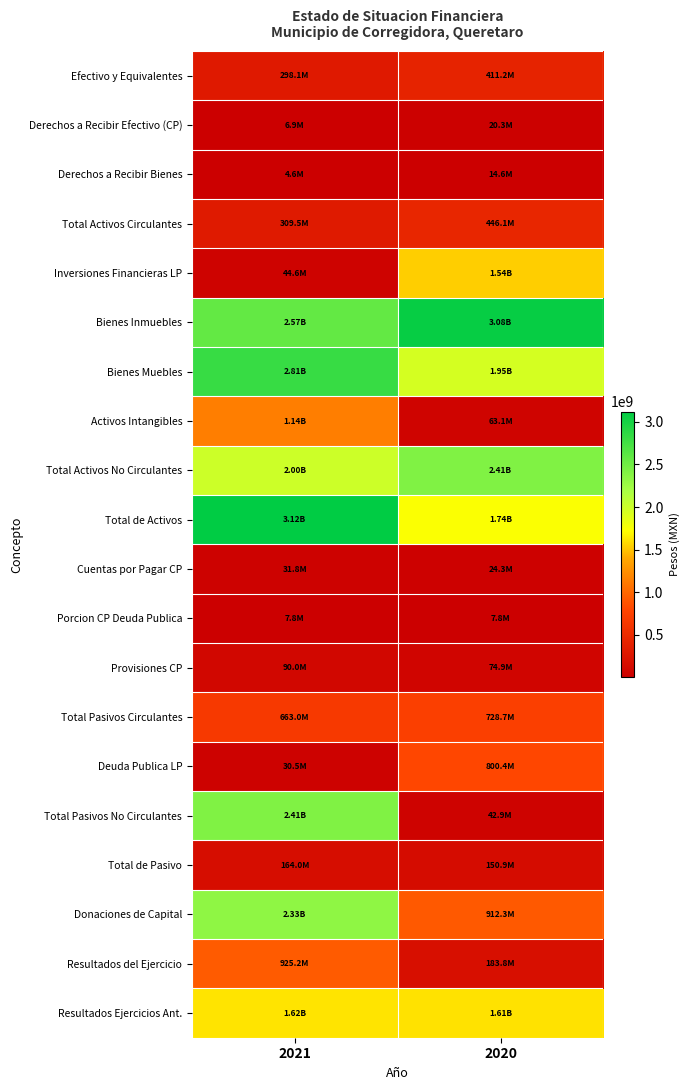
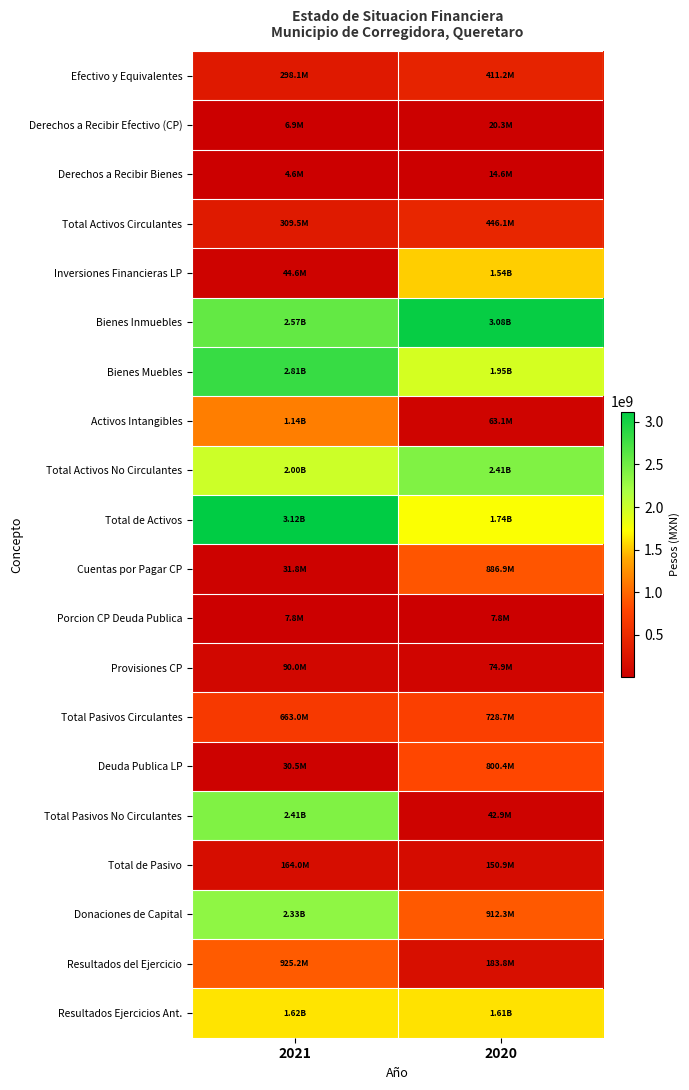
  {
    "Efectivo y Equivalentes": {
      "2021": "298.1M",
      "2020": "411.2M"
    },
    "Derechos a Recibir Efectivo (CP)": {
      "2021": "6.9M",
      "2020": "20.3M"
    },
    "Derechos a Recibir Bienes": {
      "2021": "4.6M",
      "2020": "14.6M"
    },
    "Total Activos Circulantes": {
      "2021": "309.5M",
      "2020": "446.1M"
    },
    "Inversiones Financieras LP": {
      "2021": "44.6M",
      "2020": "1.54B"
    },
    "Bienes Inmuebles": {
      "2021": "2.57B",
      "2020": "3.08B"
    },
    "Bienes Muebles": {
      "2021": "2.81B",
      "2020": "1.95B"
    },
    "Activos Intangibles": {
      "2021": "1.14B",
      "2020": "63.1M"
    },
    "Total Activos No Circulantes": {
      "2021": "2.00B",
      "2020": "2.41B"
    },
    "Total de Activos": {
      "2021": "3.12B",
      "2020": "1.74B"
    },
    "Cuentas por Pagar CP": {
      "2021": "31.8M",
-     "2020": "24.3M"
+     "2020": "886.9M"
    },
    "Porcion CP Deuda Publica": {
      "2021": "7.8M",
      "2020": "7.8M"
    },
    "Provisiones CP": {
      "2021": "90.0M",
      "2020": "74.9M"
    },
    "Total Pasivos Circulantes": {
      "2021": "663.0M",
      "2020": "728.7M"
    },
    "Deuda Publica LP": {
      "2021": "30.5M",
      "2020": "800.4M"
    },
    "Total Pasivos No Circulantes": {
      "2021": "2.41B",
      "2020": "42.9M"
    },
    "Total de Pasivo": {
      "2021": "164.0M",
      "2020": "150.9M"
    },
    "Donaciones de Capital": {
      "2021": "2.33B",
      "2020": "912.3M"
    },
    "Resultados del Ejercicio": {
      "2021": "925.2M",
      "2020": "183.8M"
    },
    "Resultados Ejercicios Ant.": {
      "2021": "1.62B",
      "2020": "1.61B"
    }
  }
